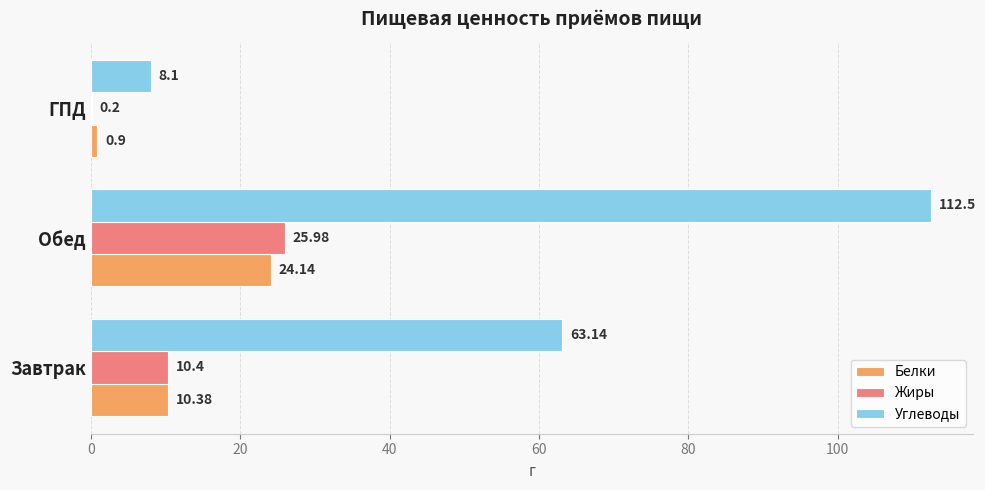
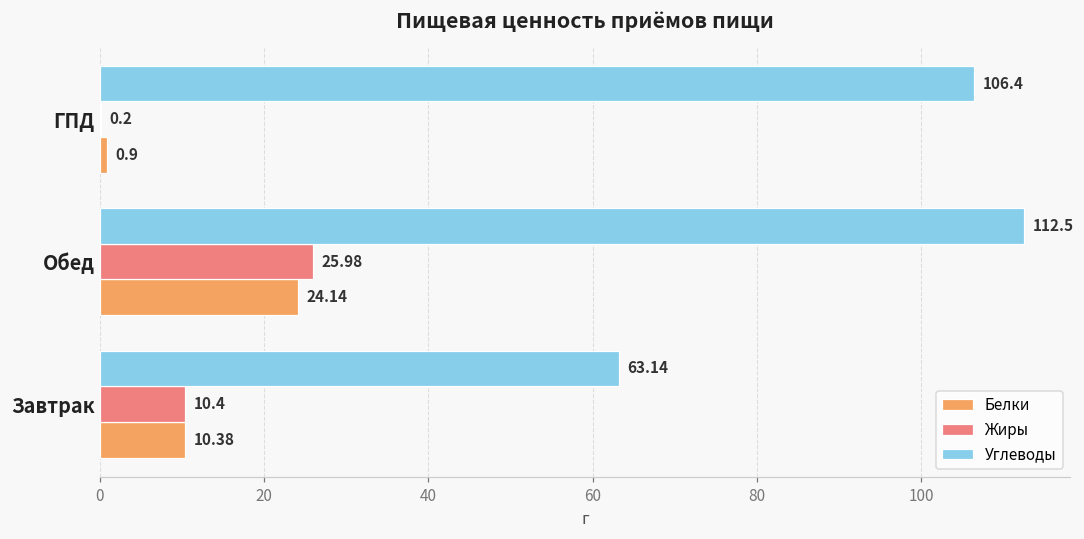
  {
    "Углеводы": {
-     "ГПД": 8.1,
+     "ГПД": 106.4,
      "Обед": 112.5,
      "Завтрак": 63.14
    }
  }
